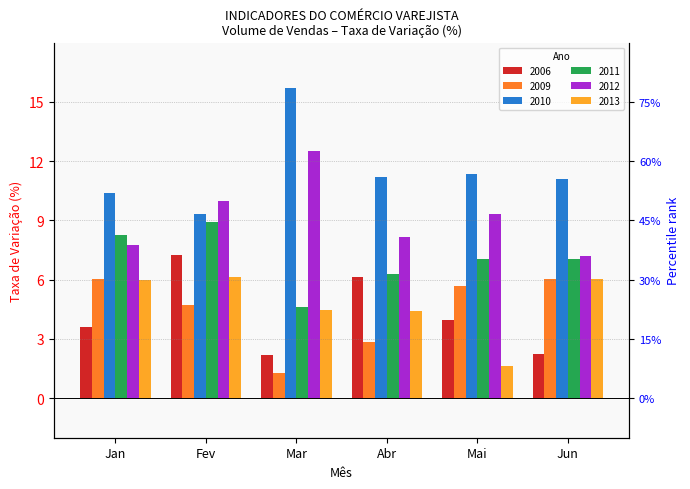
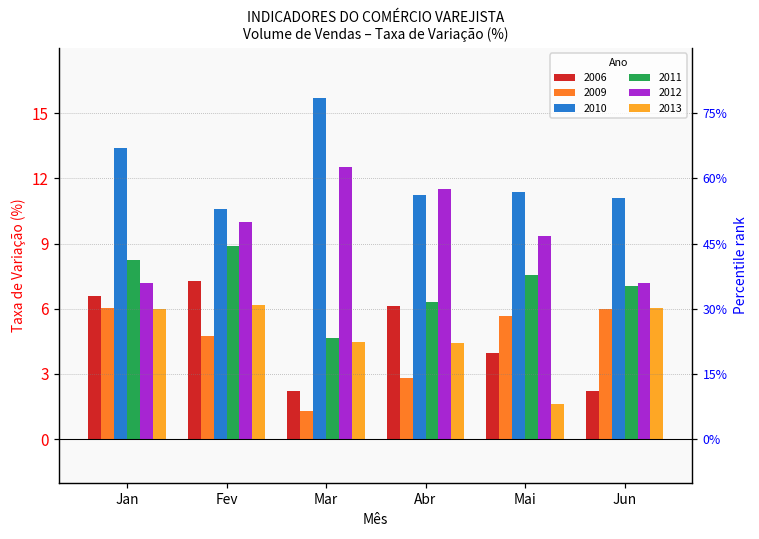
  {
    "2006": {
-     "Jan": 3.6,
+     "Jan": 6.6,
      "Fev": 7.3,
      "Mar": 2.2,
      "Abr": 6.1,
      "Mai": 4.0,
      "Jun": 2.2
    },
    "2010": {
-     "Jan": 10.4,
-     "Fev": 9.3,
+     "Jan": 13.4,
+     "Fev": 10.6,
      "Mar": 15.7,
      "Abr": 11.2,
      "Mai": 11.4,
      "Jun": 11.1
    },
    "2011": {
      "Jan": 8.3,
      "Fev": 8.9,
      "Mar": 4.6,
      "Abr": 6.3,
-     "Mai": 7.1,
+     "Mai": 7.5,
      "Jun": 7.1
    },
    "2012": {
-     "Jan": 7.7,
+     "Jan": 7.2,
      "Fev": 10.0,
      "Mar": 12.5,
-     "Abr": 8.2,
+     "Abr": 11.5,
      "Mai": 9.3,
      "Jun": 7.2
    }
  }
